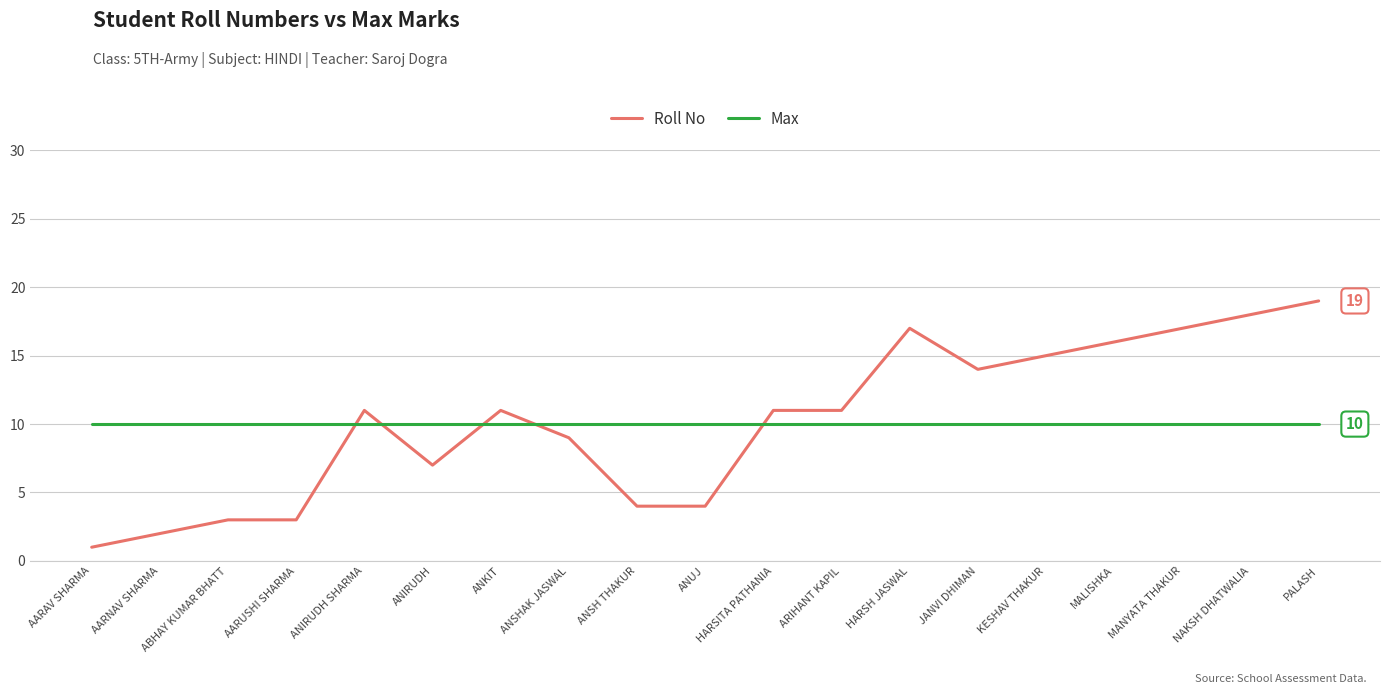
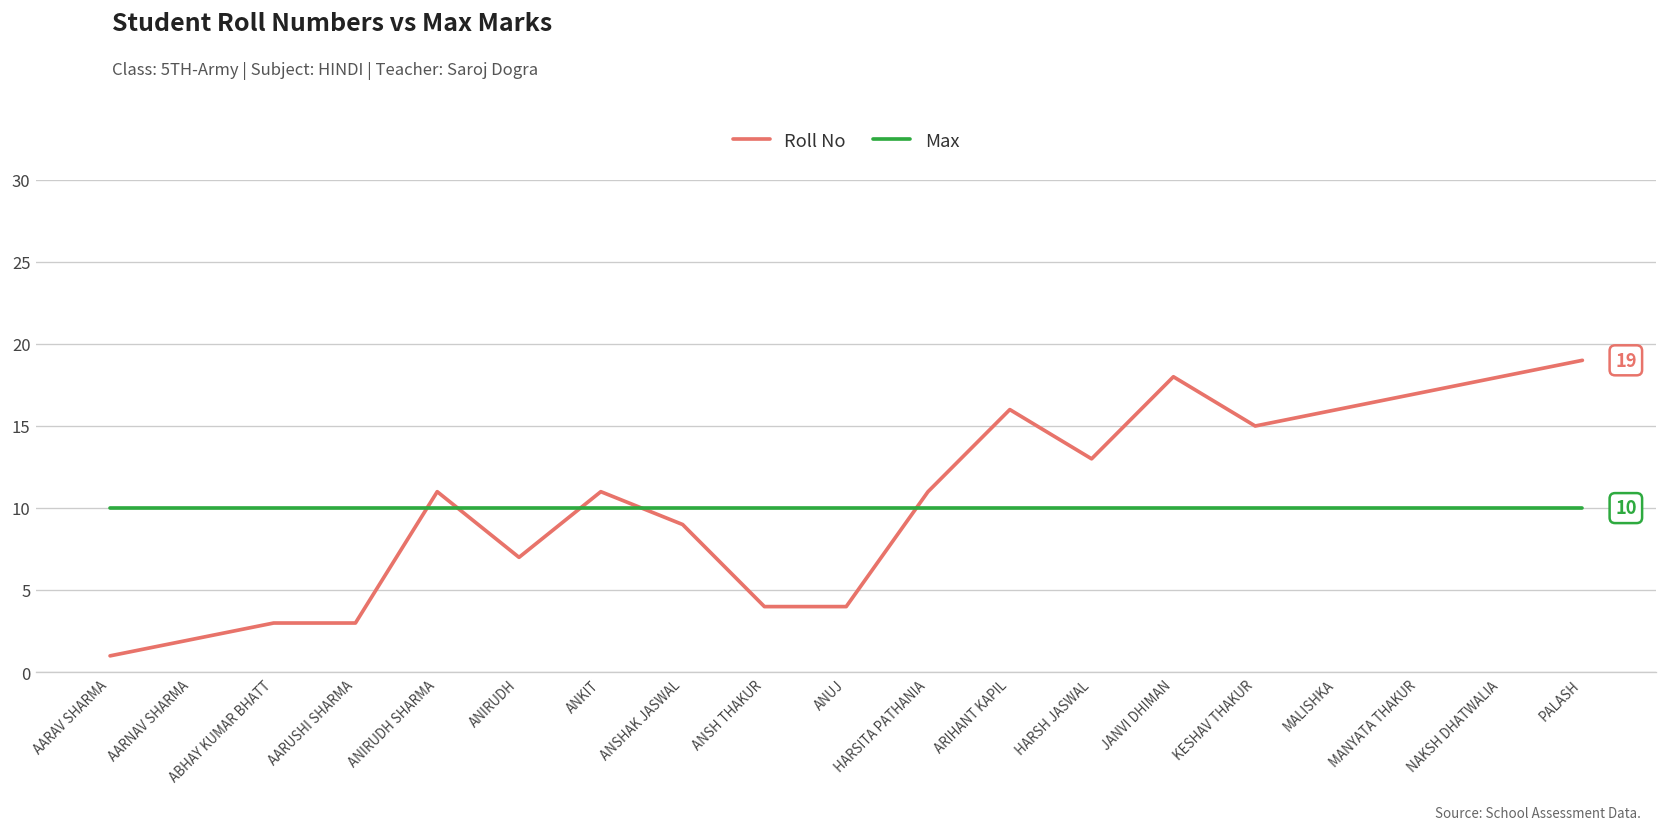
  {
    "Roll No": {
      "AARAV SHARMA": 1,
      "AARNAV SHARMA": 2,
      "ABHAY KUMAR BHATT": 3,
      "AARUSHI SHARMA": 3,
      "ANIRUDH SHARMA": 11,
      "ANIRUDH": 7,
      "ANKIT": 11,
      "ANSHAK JASWAL": 9,
      "ANSH THAKUR": 4,
      "ANUJ": 4,
      "HARSITA PATHANIA": 11,
-     "ARIHANT KAPIL": 11,
-     "HARSH JASWAL": 17,
-     "JANVI DHIMAN": 14,
+     "ARIHANT KAPIL": 16,
+     "HARSH JASWAL": 13,
+     "JANVI DHIMAN": 18,
      "KESHAV THAKUR": 15,
      "MALISHKA": 16,
      "MANYATA THAKUR": 17,
      "NAKSH DHATWALIA": 18
    },
    "Max": {
      "AARAV SHARMA": 10,
      "AARNAV SHARMA": 10,
      "ABHAY KUMAR BHATT": 10,
      "AARUSHI SHARMA": 10,
      "ANIRUDH SHARMA": 10,
      "ANIRUDH": 10,
      "ANKIT": 10,
      "ANSHAK JASWAL": 10,
      "ANSH THAKUR": 10,
      "ANUJ": 10,
      "HARSITA PATHANIA": 10,
      "ARIHANT KAPIL": 10,
      "HARSH JASWAL": 10,
      "JANVI DHIMAN": 10,
      "KESHAV THAKUR": 10,
      "MALISHKA": 10,
      "MANYATA THAKUR": 10,
      "NAKSH DHATWALIA": 10
    }
  }
